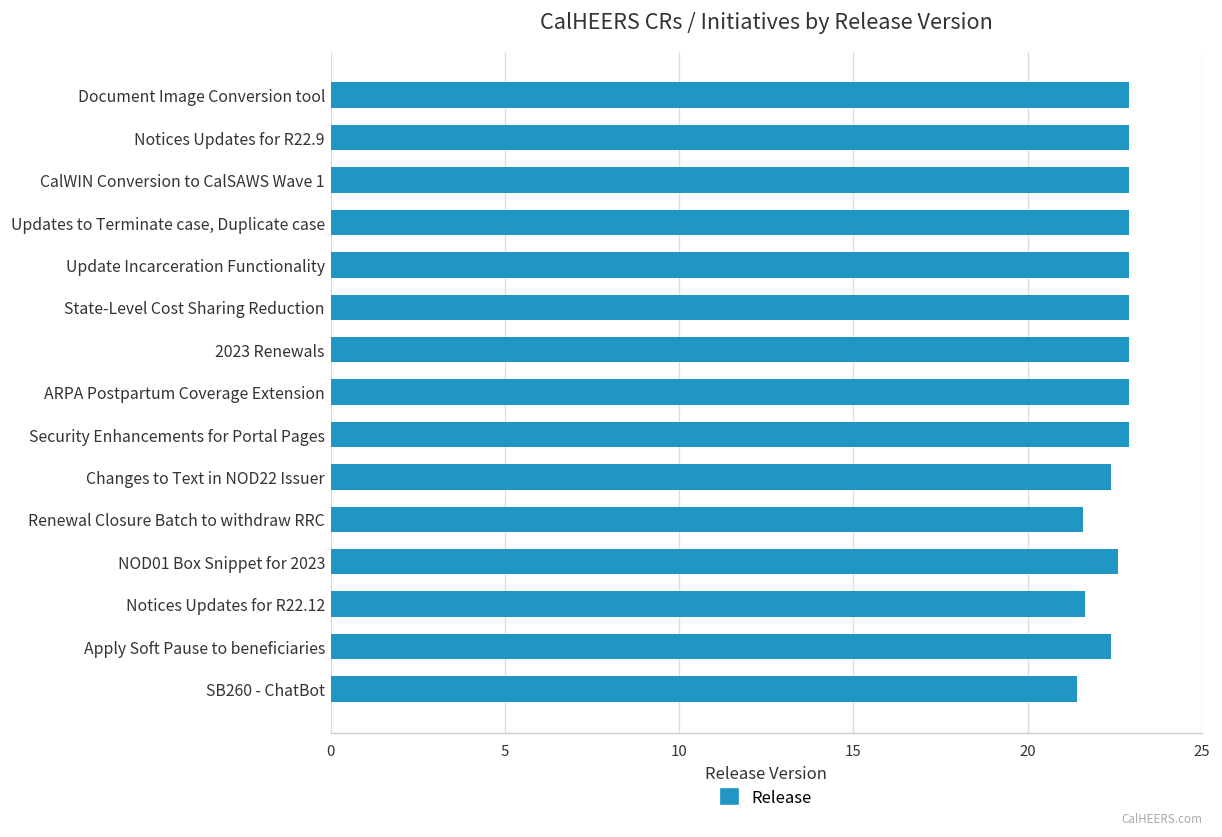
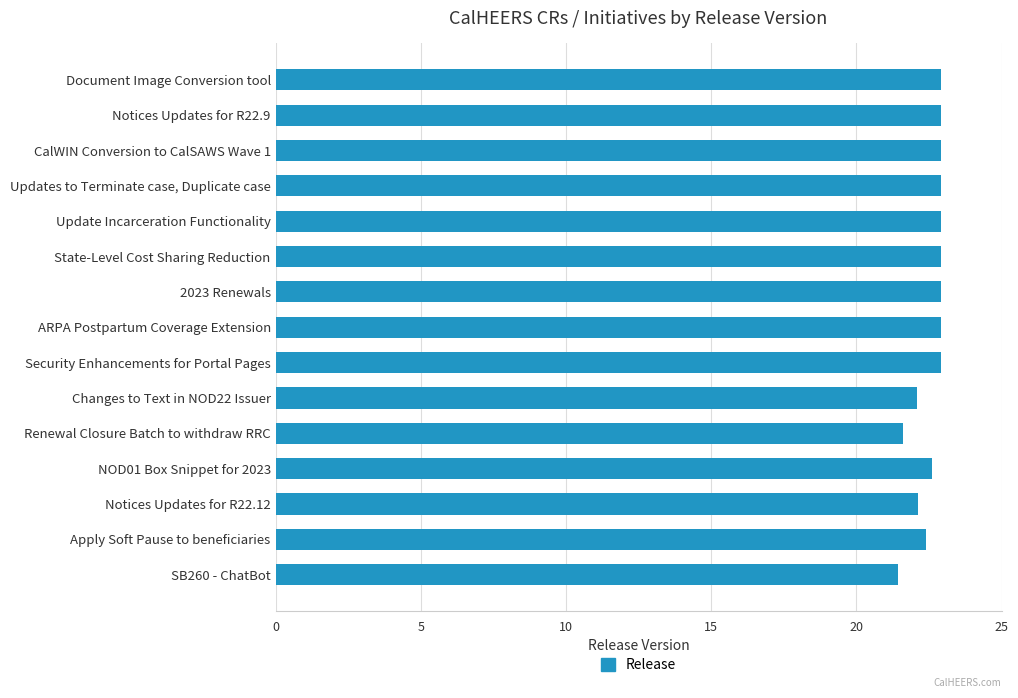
  {
    "Document Image Conversion tool": 22.9,
    "Notices Updates for R22.9": 22.9,
    "CalWIN Conversion to CalSAWS Wave 1": 22.9,
    "Updates to Terminate case, Duplicate case": 22.9,
    "Update Incarceration Functionality": 22.9,
    "State-Level Cost Sharing Reduction": 22.9,
    "2023 Renewals": 22.9,
    "ARPA Postpartum Coverage Extension": 22.9,
    "Security Enhancements for Portal Pages": 22.9,
-   "Changes to Text in NOD22 Issuer": 22.4,
+   "Changes to Text in NOD22 Issuer": 22.1,
    "Renewal Closure Batch to withdraw RRC": 21.6,
    "NOD01 Box Snippet for 2023": 22.6,
-   "Notices Updates for R22.12": 21.6,
+   "Notices Updates for R22.12": 22.1,
    "Apply Soft Pause to beneficiaries": 22.4,
    "SB260 - ChatBot": 21.4
  }
